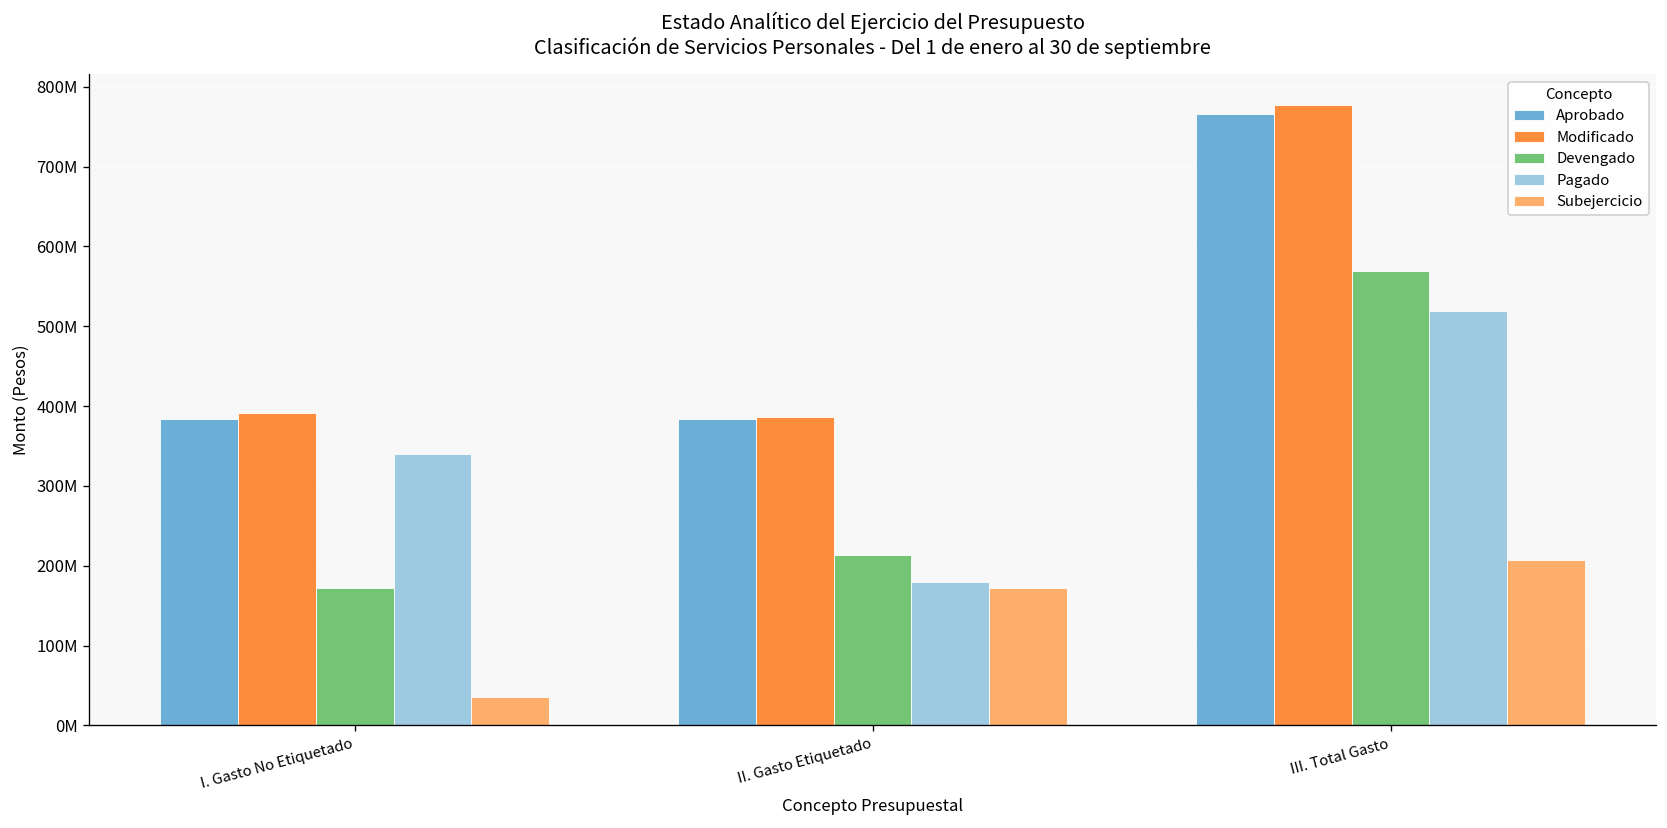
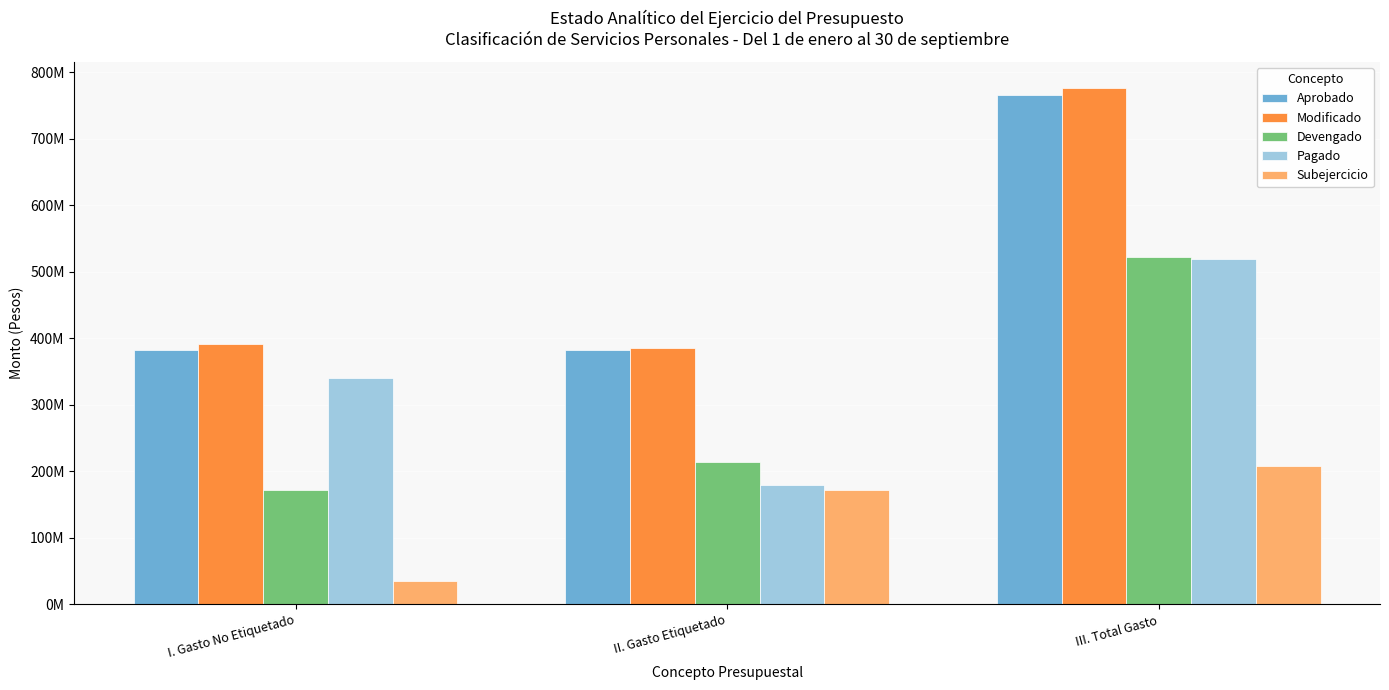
  {
    "Devengado": {
      "I. Gasto No Etiquetado": 170000000,
      "II. Gasto Etiquetado": 210000000,
-     "III. Total Gasto": 570000000
+     "III. Total Gasto": 520000000
    }
  }
